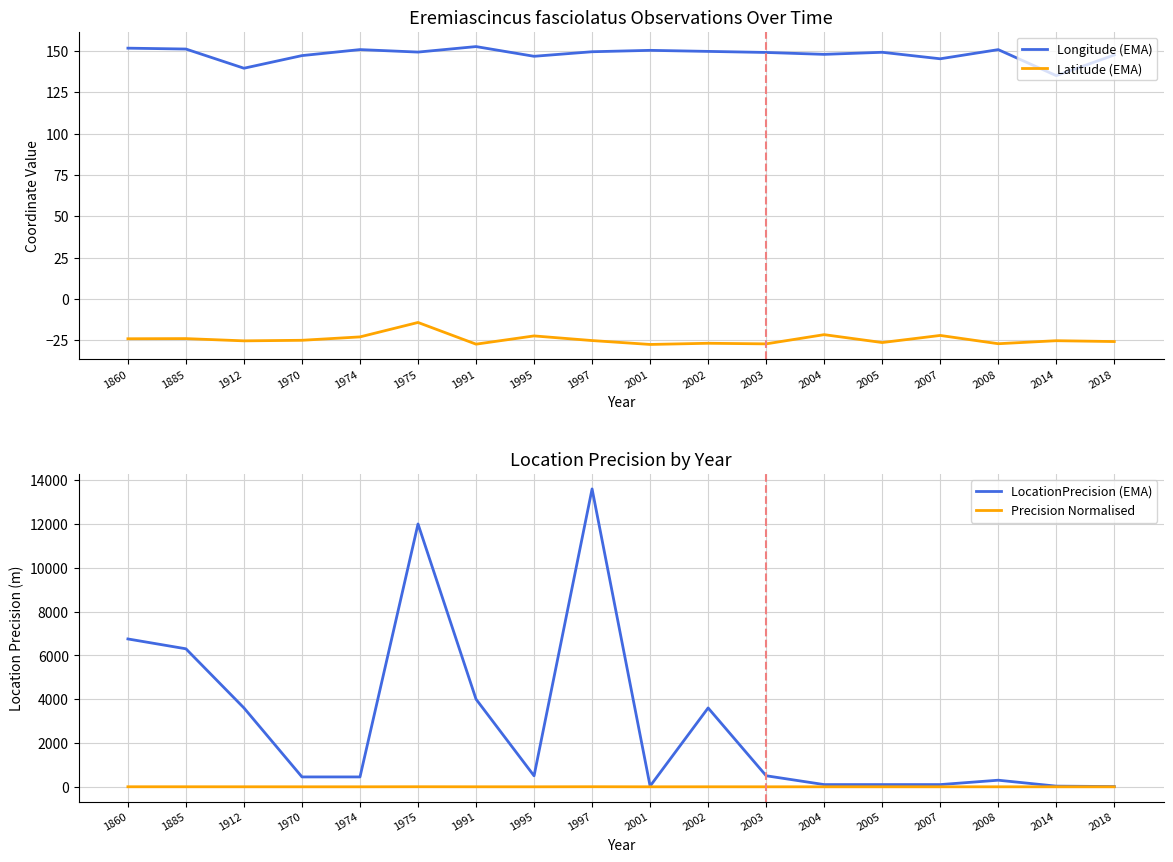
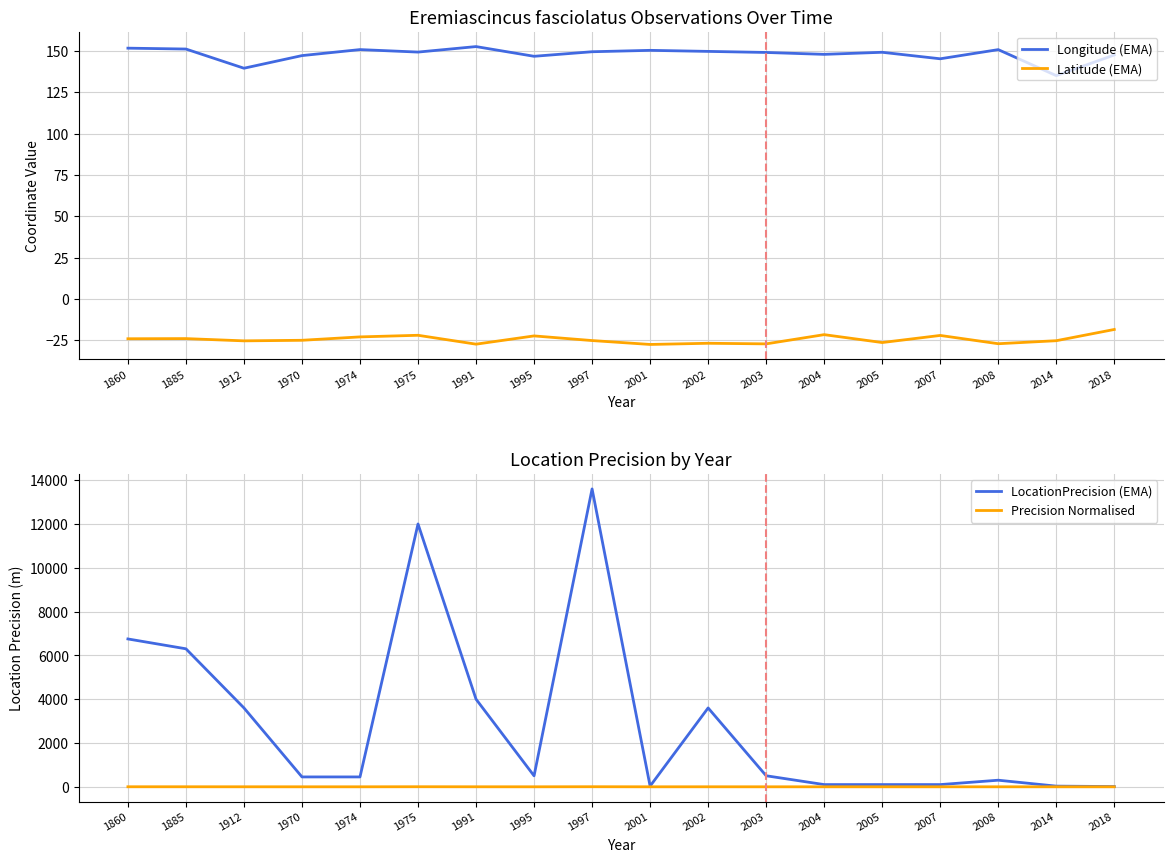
  {
    "Eremiascincus fasciolatus Observations Over Time": {
      "Longitude (EMA)": {
        "1860": 152,
        "1885": 151,
        "1912": 139,
        "1970": 147,
        "1974": 151,
        "1975": 149,
        "1991": 153,
        "1995": 147,
        "1997": 149,
        "2001": 150,
        "2002": 150,
        "2003": 149,
        "2004": 148,
        "2005": 149,
        "2007": 145,
        "2008": 151
      },
      "Latitude (EMA)": {
        "1860": -24,
        "1885": -24,
        "1912": -25,
        "1970": -25,
        "1974": -23,
-       "1975": -14,
+       "1975": -22,
        "1991": -27,
        "1995": -22,
        "1997": -25,
        "2001": -28,
        "2002": -27,
        "2003": -27,
        "2004": -22,
        "2005": -26,
        "2007": -22,
        "2008": -27,
        "2014": -25,
-       "2018": -26
+       "2018": -18
      }
    },
    "Location Precision by Year": {
      "LocationPrecision (EMA)": {
        "1860": 6800,
        "1885": 6300,
        "1912": 3600,
        "1970": 500,
        "1974": 500,
        "1975": 12000,
        "1991": 4000,
        "1995": 500,
        "1997": 13600,
        "2002": 3600,
        "2003": 500,
        "2008": 300
      },
      "Precision Normalised": {
        "1860": 0,
        "1885": 0,
        "1912": 0,
        "1970": 0,
        "1974": 0,
        "1975": 0,
        "1991": 0,
        "1995": 0,
        "1997": 0,
        "2002": 0,
        "2003": 0,
        "2008": 0
      }
    }
  }
